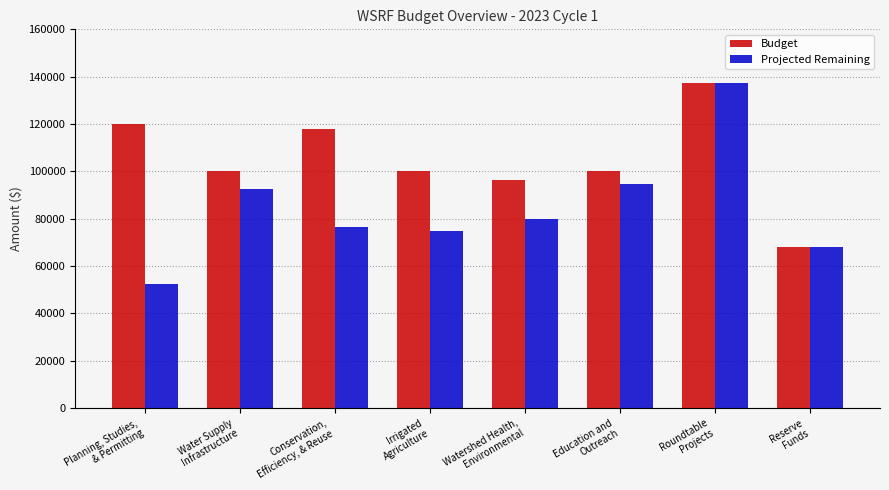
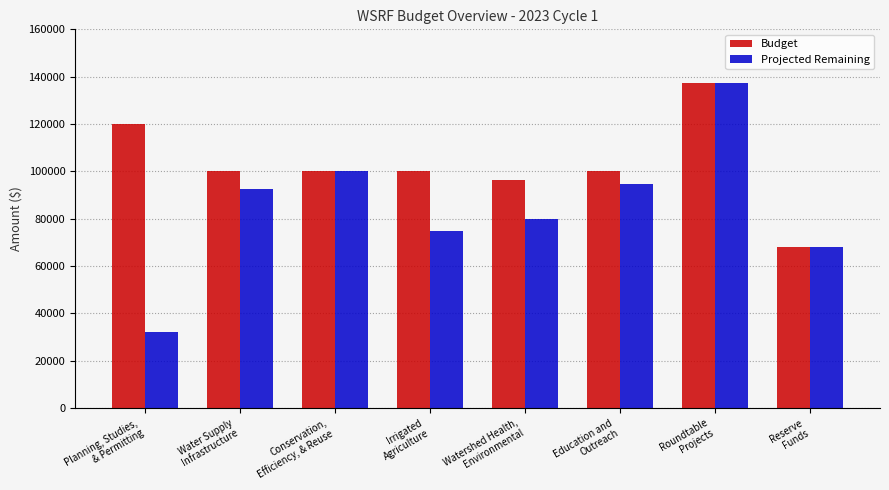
  {
    "Budget": {
      "Planning, Studies, & Permitting": 120000,
      "Water Supply Infrastructure": 100000,
-     "Conservation, Efficiency, & Reuse": 118000,
+     "Conservation, Efficiency, & Reuse": 100000,
      "Irrigated Agriculture": 100000,
      "Watershed Health, Environmental": 96000,
      "Education and Outreach": 100000,
      "Roundtable Projects": 138000,
      "Reserve Funds": 68000
    },
    "Projected Remaining": {
-     "Planning, Studies, & Permitting": 52000,
+     "Planning, Studies, & Permitting": 32000,
      "Water Supply Infrastructure": 93000,
-     "Conservation, Efficiency, & Reuse": 77000,
+     "Conservation, Efficiency, & Reuse": 100000,
      "Irrigated Agriculture": 75000,
      "Watershed Health, Environmental": 80000,
      "Education and Outreach": 95000,
      "Roundtable Projects": 138000,
      "Reserve Funds": 68000
    }
  }
